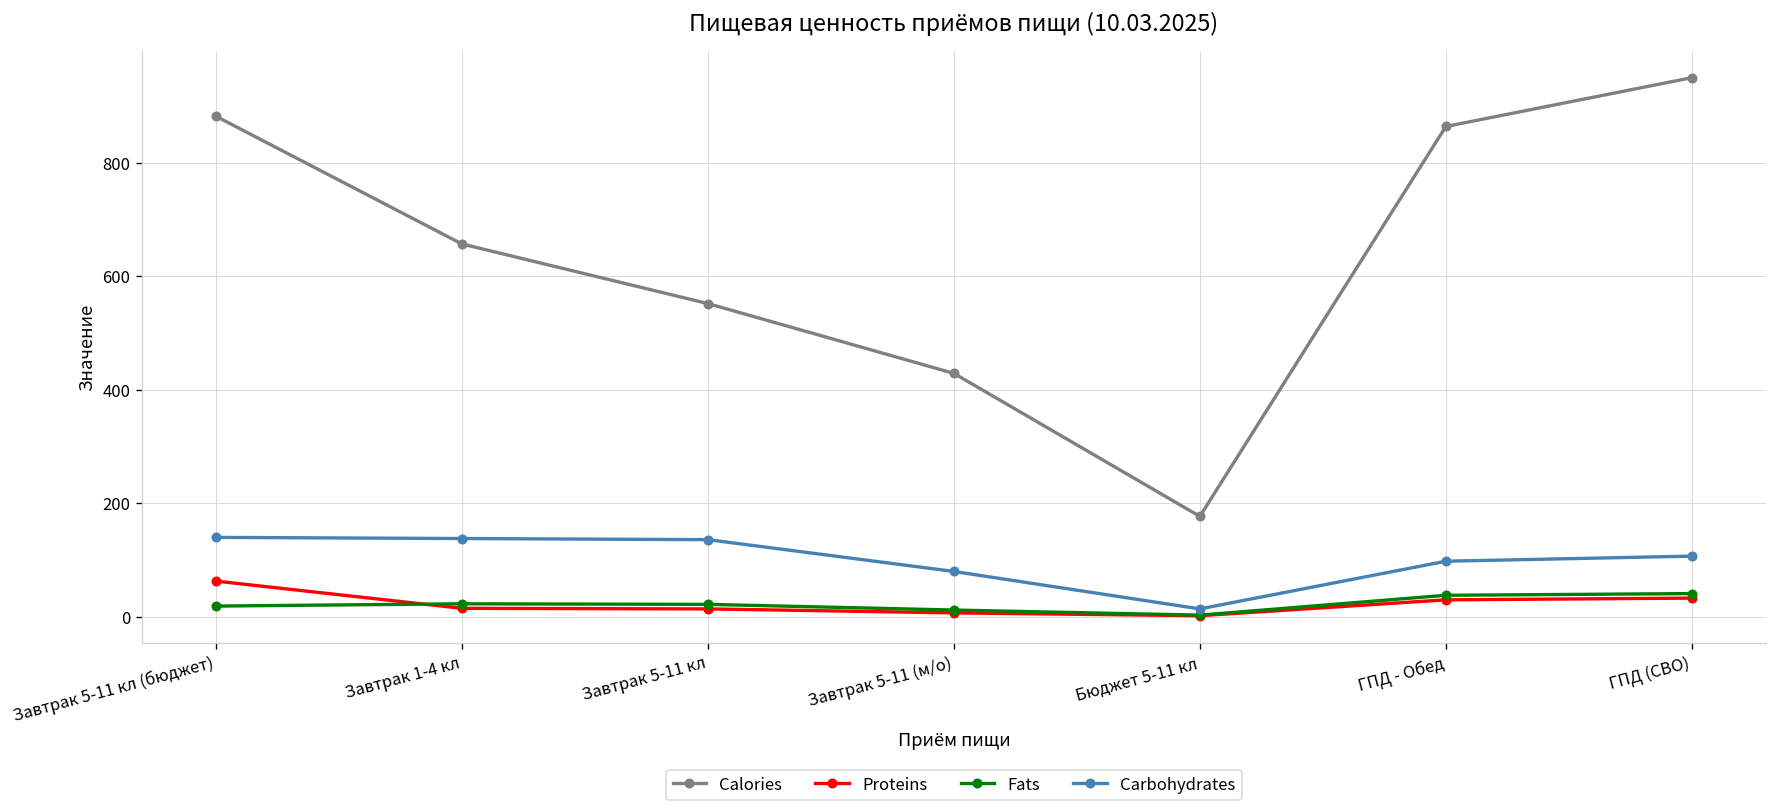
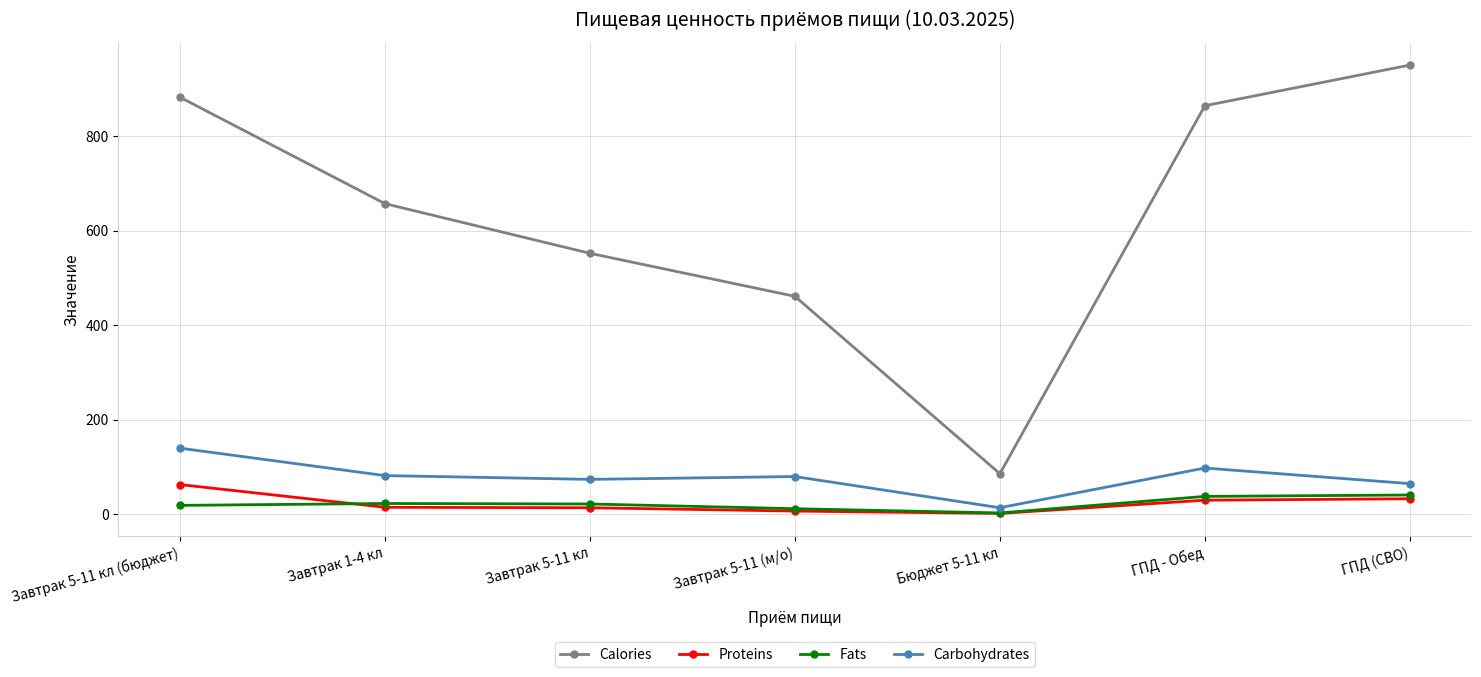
  {
    "Calories": {
      "Завтрак 5-11 кл (бюджет)": 880,
      "Завтрак 1-4 кл": 660,
      "Завтрак 5-11 кл": 550,
-     "Завтрак 5-11 (м/о)": 430,
-     "Бюджет 5-11 кл": 180,
+     "Завтрак 5-11 (м/о)": 460,
+     "Бюджет 5-11 кл": 90,
      "ГПД - Обед": 860,
      "ГПД (СВО)": 950
    },
    "Proteins": {
      "Завтрак 5-11 кл (бюджет)": 60,
      "Завтрак 1-4 кл": 20,
      "Завтрак 5-11 кл": 10,
      "ГПД - Обед": 30,
      "ГПД (СВО)": 30
    },
    "Fats": {
      "Завтрак 5-11 кл (бюджет)": 20,
      "Завтрак 1-4 кл": 20,
      "Завтрак 5-11 кл": 20,
      "ГПД - Обед": 40,
      "ГПД (СВО)": 40
    },
    "Carbohydrates": {
      "Завтрак 5-11 кл (бюджет)": 140,
-     "Завтрак 1-4 кл": 140,
-     "Завтрак 5-11 кл": 140,
+     "Завтрак 1-4 кл": 80,
+     "Завтрак 5-11 кл": 70,
      "Завтрак 5-11 (м/о)": 80,
      "Бюджет 5-11 кл": 10,
      "ГПД - Обед": 100,
-     "ГПД (СВО)": 110
+     "ГПД (СВО)": 70
    }
  }
